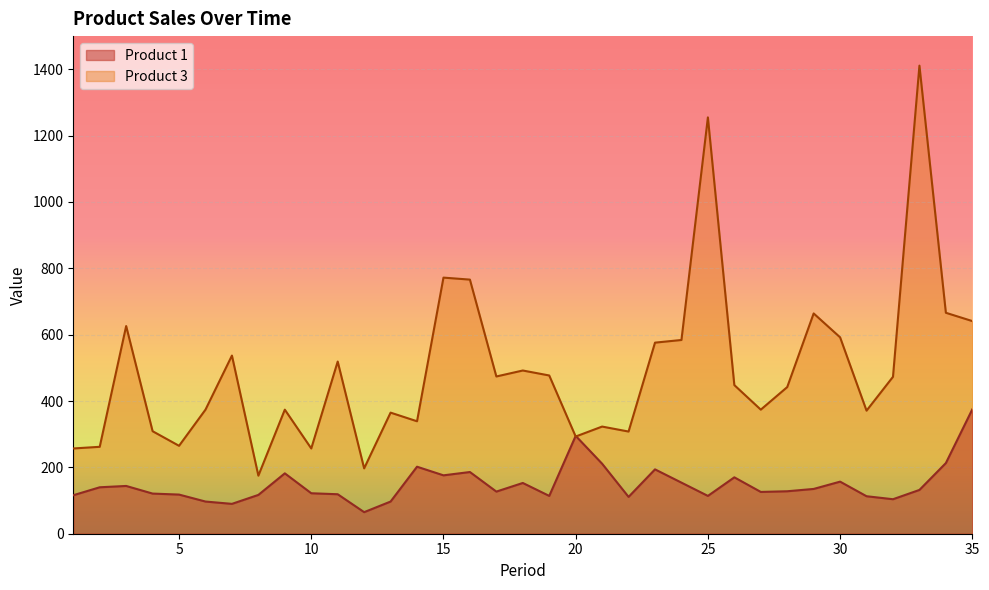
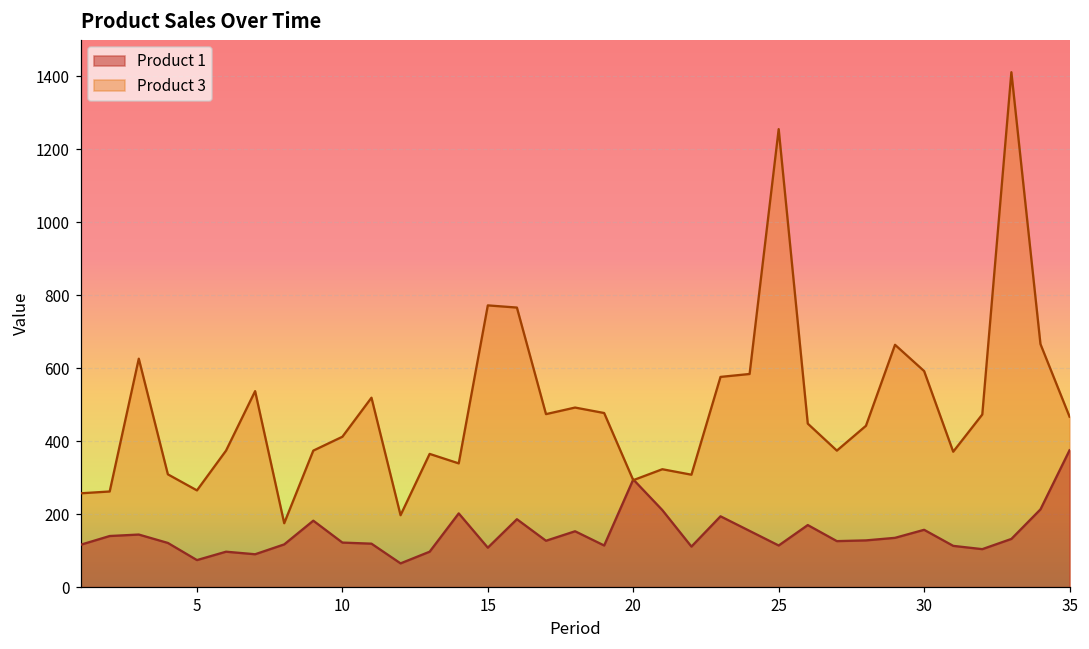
  {
    "Product 1": {
-     "5": 120,
+     "5": 70,
      "10": 120,
-     "15": 180,
+     "15": 110,
      "25": 110,
      "30": 160,
      "35": 380
    },
    "Product 3": {
      "5": 270,
-     "10": 260,
+     "10": 410,
      "15": 770,
      "25": 1260,
      "30": 590,
-     "35": 640
+     "35": 470
    }
  }
